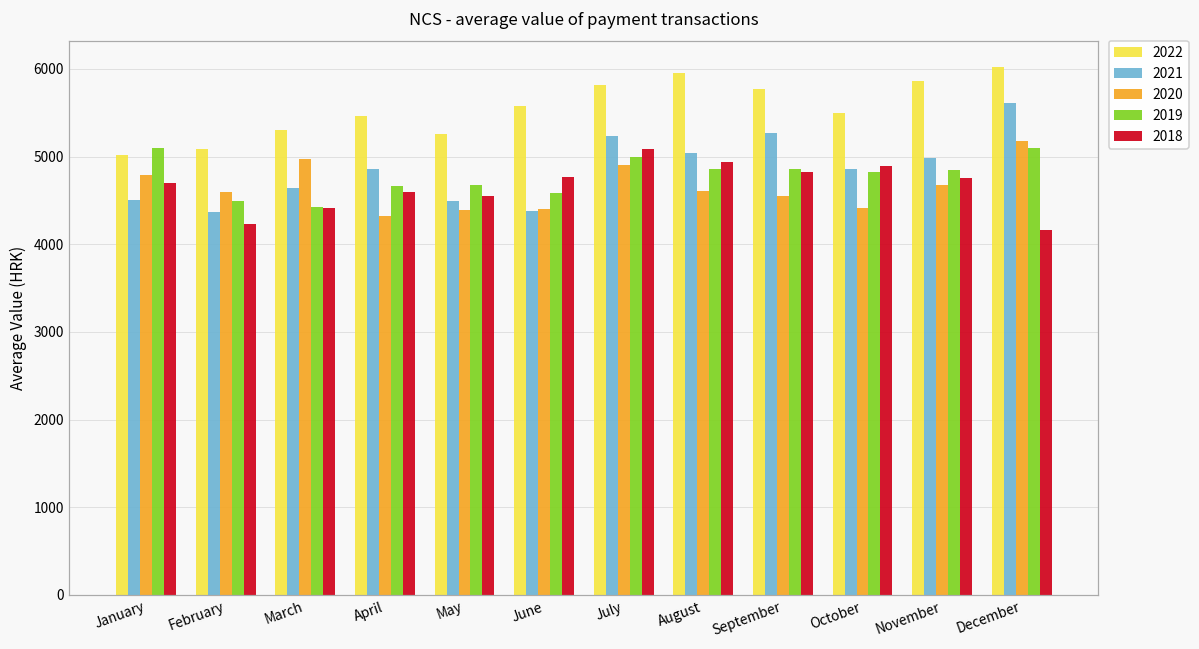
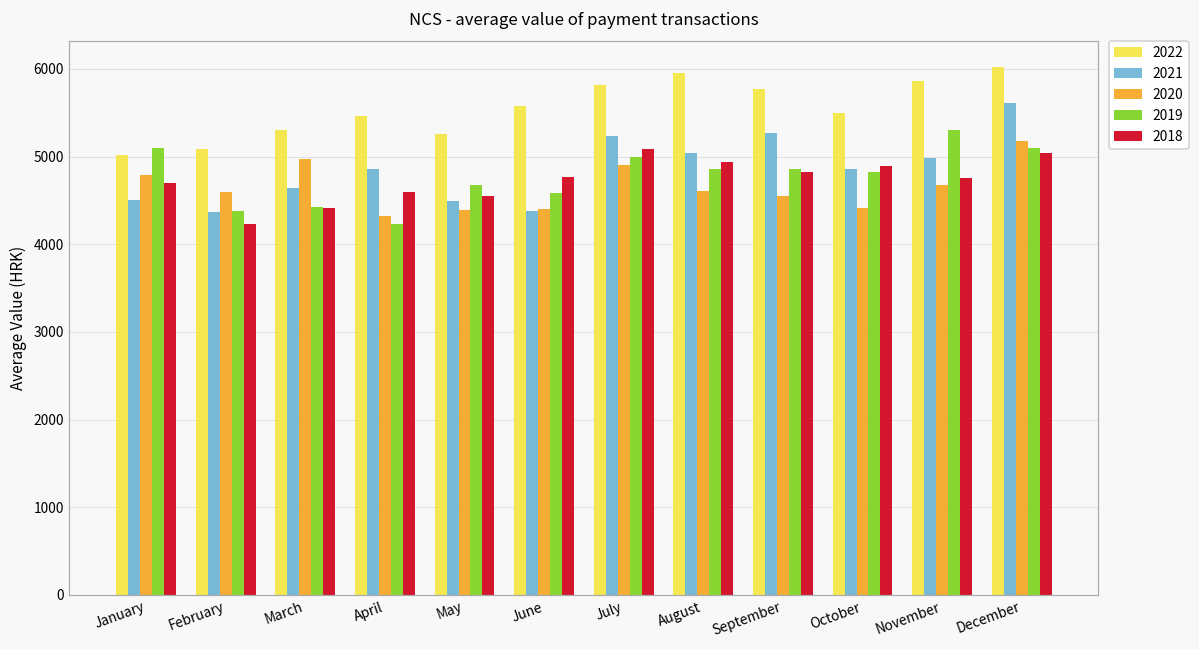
  {
    "2022": {
      "January": 5000,
      "February": 5100,
      "March": 5300,
      "April": 5500,
      "May": 5300,
      "June": 5600,
      "July": 5800,
      "August": 6000,
      "September": 5800,
      "October": 5500,
      "November": 5900,
      "December": 6000
    },
    "2021": {
      "January": 4500,
      "February": 4400,
      "March": 4600,
      "April": 4900,
      "May": 4500,
      "June": 4400,
      "July": 5200,
      "August": 5000,
      "September": 5300,
      "October": 4900,
      "November": 5000,
      "December": 5600
    },
    "2020": {
      "January": 4800,
      "February": 4600,
      "March": 5000,
      "April": 4300,
      "May": 4400,
      "June": 4400,
      "July": 4900,
      "August": 4600,
      "September": 4500,
      "October": 4400,
      "November": 4700,
      "December": 5200
    },
    "2019": {
      "January": 5100,
-     "February": 4500,
+     "February": 4400,
      "March": 4400,
-     "April": 4700,
+     "April": 4200,
      "May": 4700,
      "June": 4600,
      "July": 5000,
      "August": 4900,
      "September": 4900,
      "October": 4800,
-     "November": 4800,
+     "November": 5300,
      "December": 5100
    },
    "2018": {
      "January": 4700,
      "February": 4200,
      "March": 4400,
      "April": 4600,
      "May": 4600,
      "June": 4800,
      "July": 5100,
      "August": 4900,
      "September": 4800,
      "October": 4900,
      "November": 4800,
-     "December": 4200
+     "December": 5000
    }
  }
